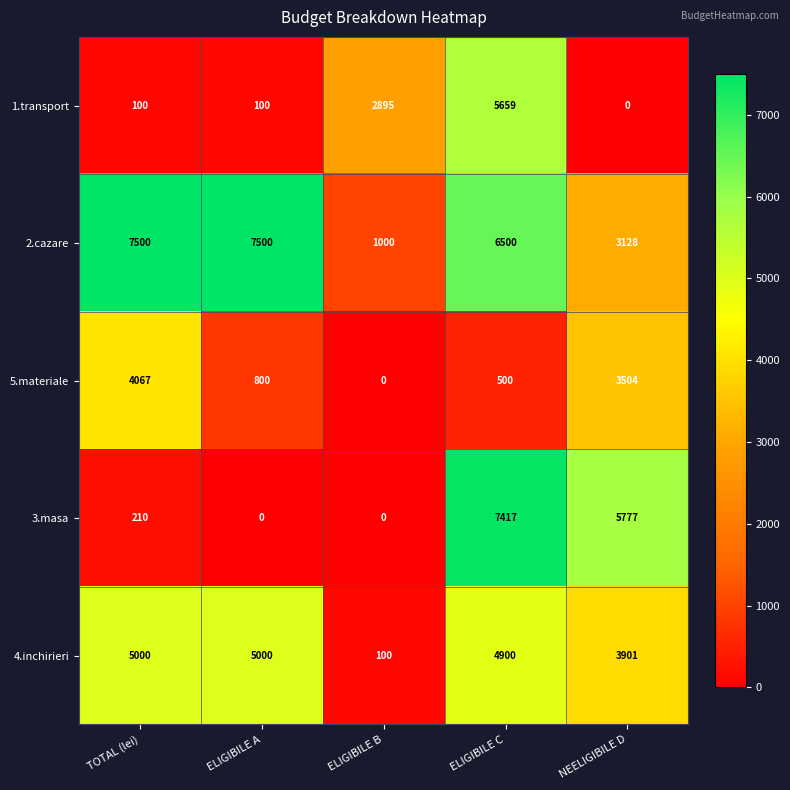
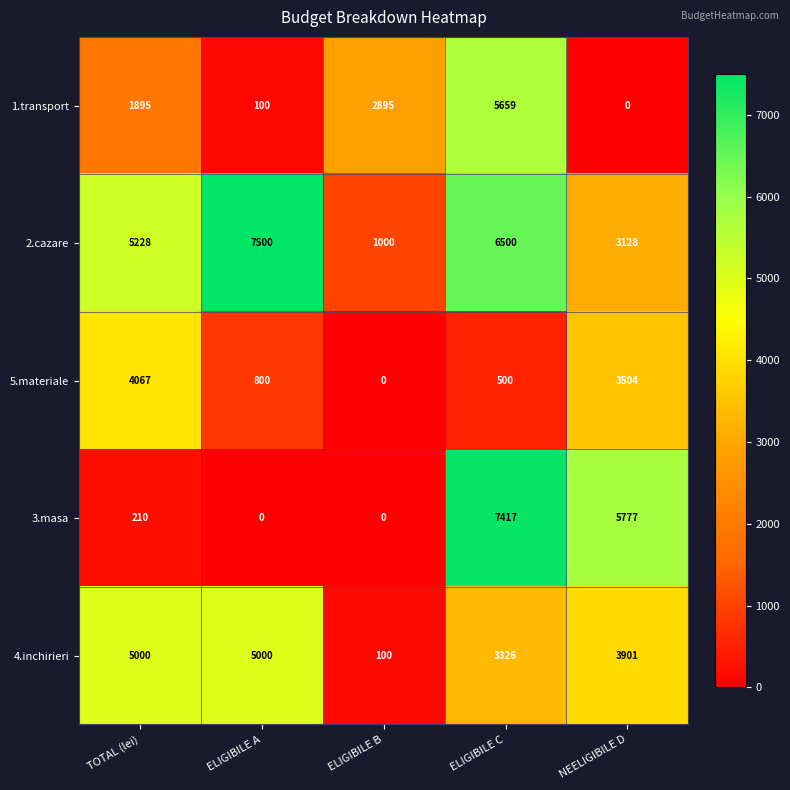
  {
    "1.transport": {
-     "TOTAL (lei)": 100,
+     "TOTAL (lei)": 1895,
      "ELIGIBILE A": 100,
      "ELIGIBILE B": 2895,
      "ELIGIBILE C": 5659,
      "NEELIGIBILE D": 0
    },
    "2.cazare": {
-     "TOTAL (lei)": 7500,
+     "TOTAL (lei)": 5228,
      "ELIGIBILE A": 7500,
      "ELIGIBILE B": 1000,
      "ELIGIBILE C": 6500,
      "NEELIGIBILE D": 3128
    },
    "5.materiale": {
      "TOTAL (lei)": 4067,
      "ELIGIBILE A": 800,
      "ELIGIBILE B": 0,
      "ELIGIBILE C": 500,
      "NEELIGIBILE D": 3504
    },
    "3.masa": {
      "TOTAL (lei)": 210,
      "ELIGIBILE A": 0,
      "ELIGIBILE B": 0,
      "ELIGIBILE C": 7417,
      "NEELIGIBILE D": 5777
    },
    "4.inchirieri": {
      "TOTAL (lei)": 5000,
      "ELIGIBILE A": 5000,
      "ELIGIBILE B": 100,
-     "ELIGIBILE C": 4900,
+     "ELIGIBILE C": 3326,
      "NEELIGIBILE D": 3901
    }
  }
